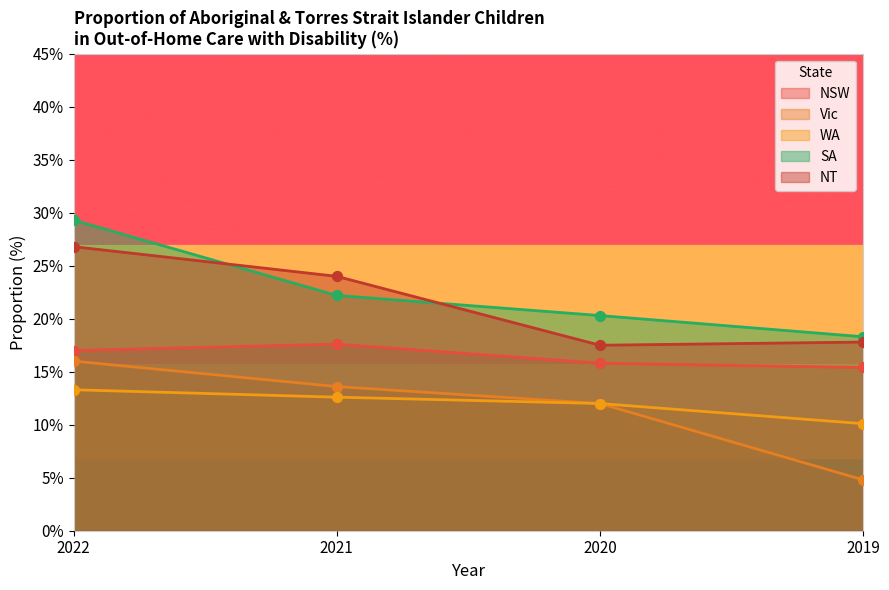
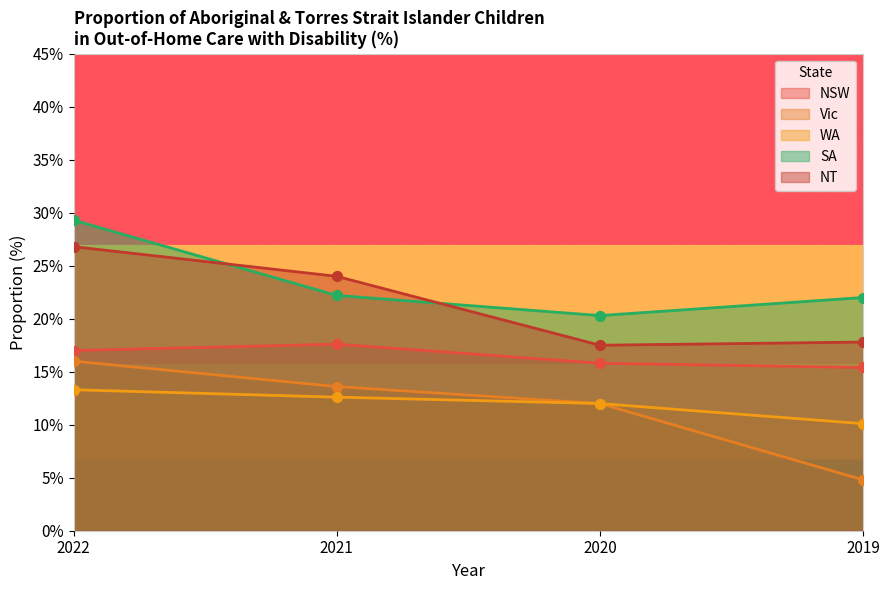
  {
    "SA": {
      "2022": "29.3%",
      "2021": "22.2%",
      "2020": "20.3%",
-     "2019": "18.3%"
+     "2019": "22.0%"
    }
  }
